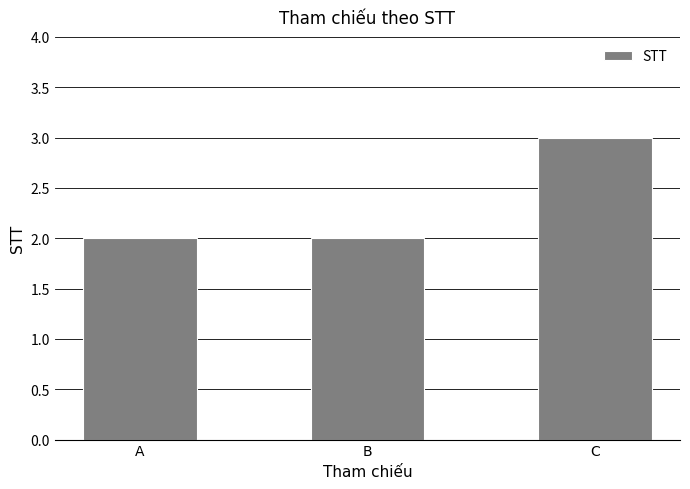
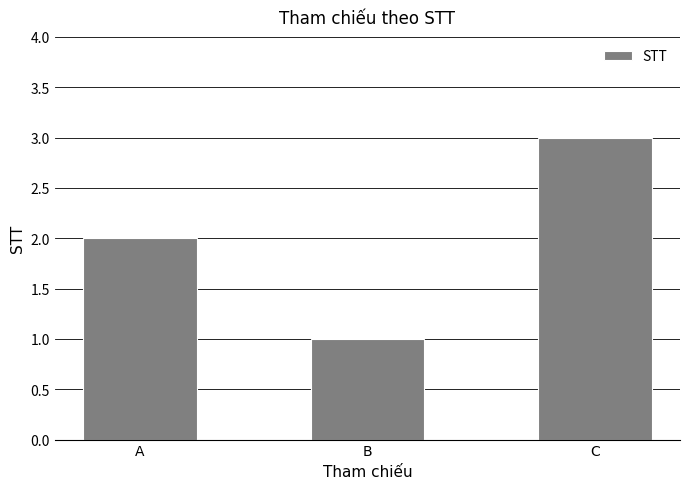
  {
    "A": 2,
-   "B": 2,
+   "B": 1,
    "C": 3
  }
